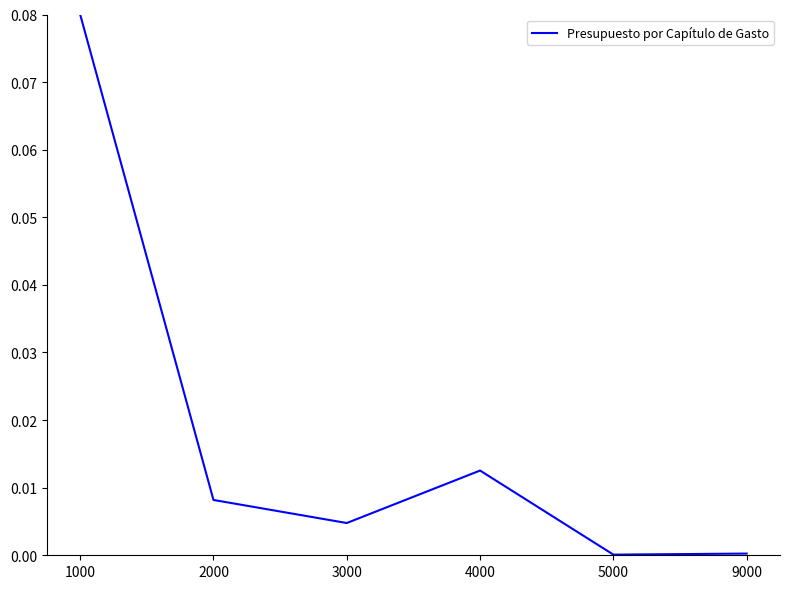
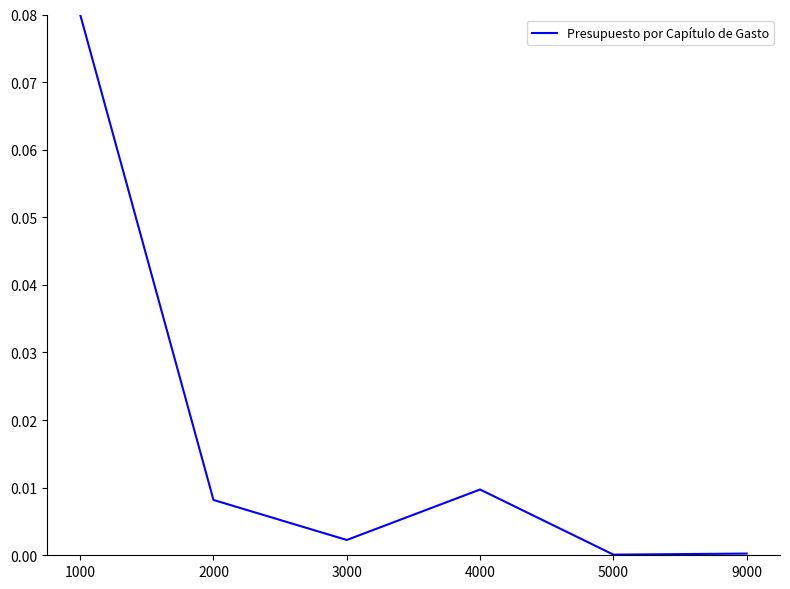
  {
    "1000": 0.080,
    "2000": 0.008,
-   "3000": 0.005,
-   "4000": 0.013,
+   "3000": 0.002,
+   "4000": 0.010,
    "5000": 0.000,
    "9000": 0.000
  }
